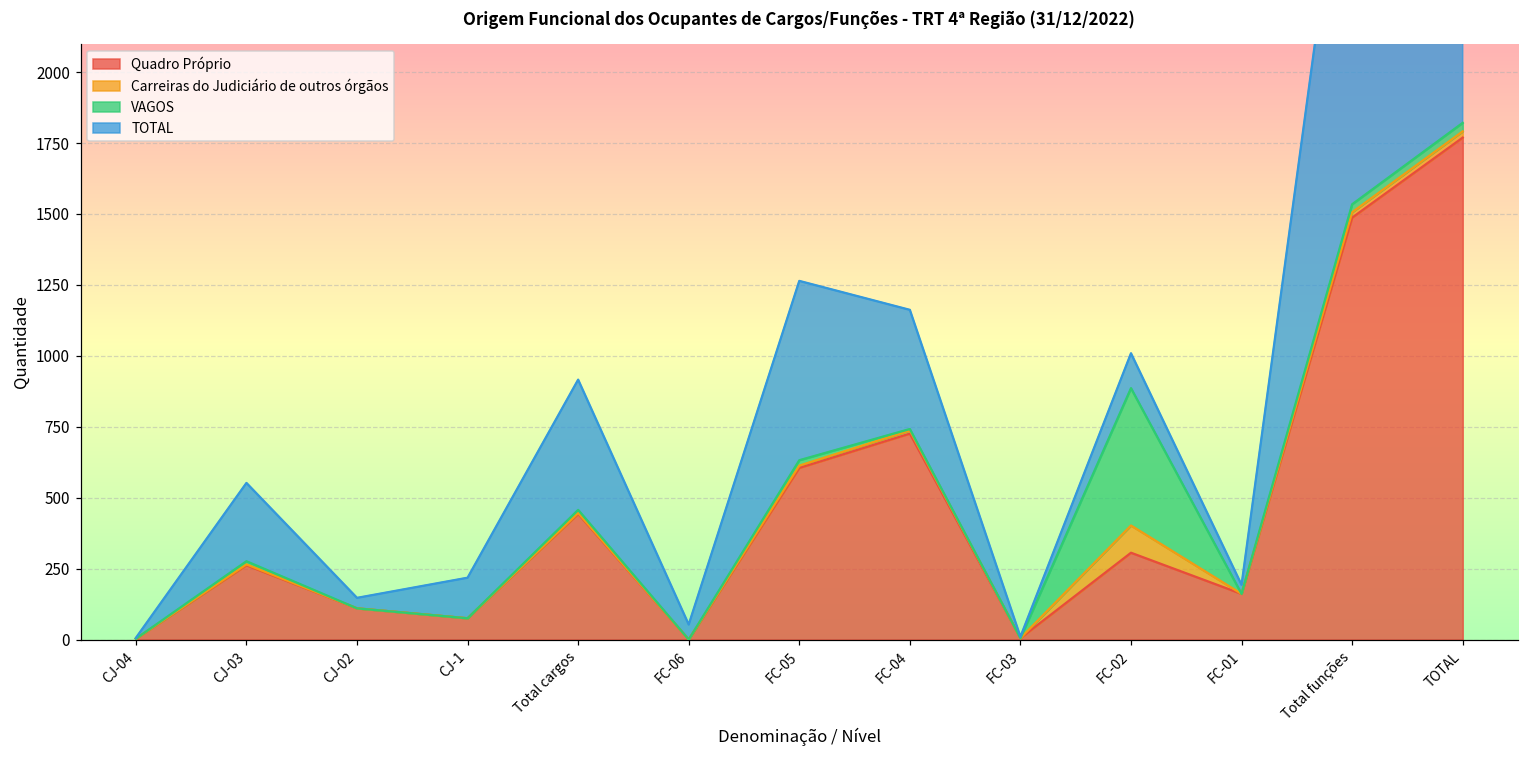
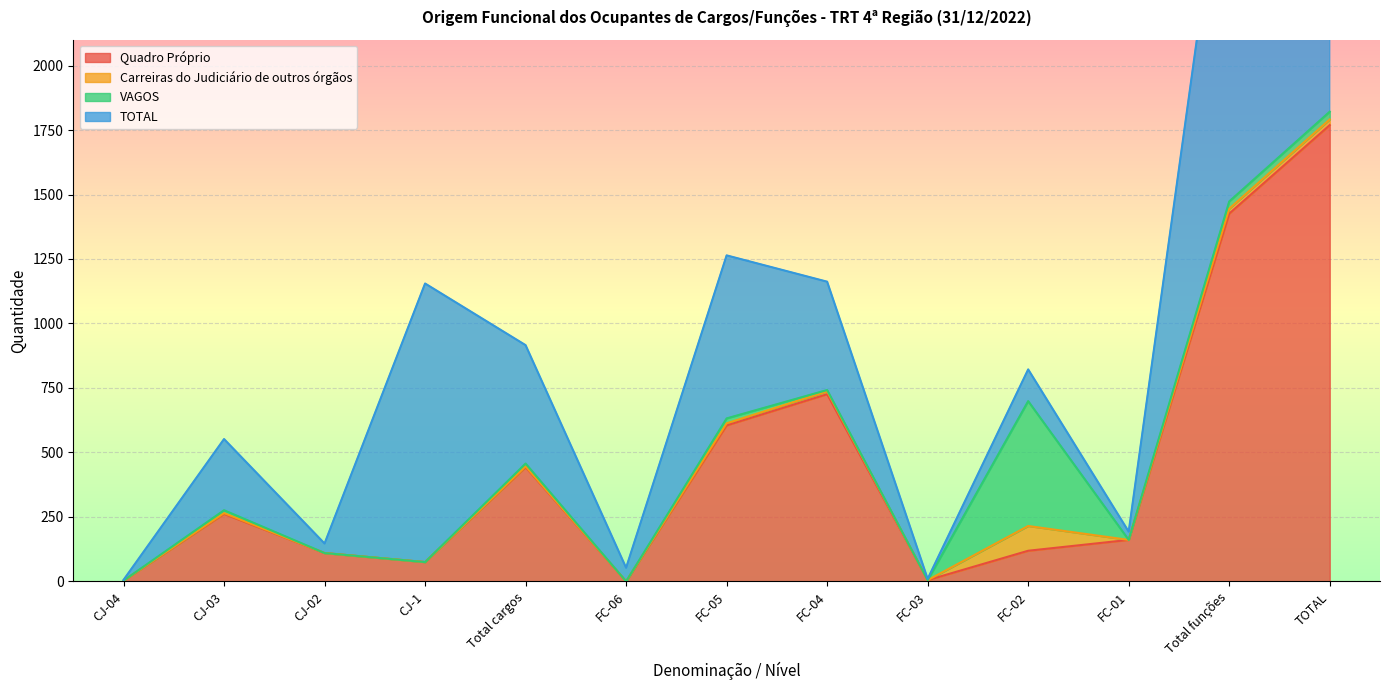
  {
    "Quadro Próprio": {
      "FC-04": 730,
-     "FC-02": 310,
-     "Total funções": 1490,
+     "FC-02": 120,
+     "Total funções": 1430,
      "TOTAL": 1770
    },
    "Carreiras do Judiciário de outros órgãos": {
      "FC-02": 100,
      "Total funções": 20,
      "TOTAL": 20
    },
    "VAGOS": {
      "CJ-03": 10,
      "Total cargos": 10,
      "FC-05": 20,
      "FC-02": 480,
      "Total funções": 30,
      "TOTAL": 30
    },
    "TOTAL": {
      "CJ-03": 280,
      "CJ-02": 40,
-     "CJ-1": 140,
+     "CJ-1": 1080,
      "Total cargos": 460,
      "FC-06": 50,
      "FC-05": 630,
      "FC-04": 420,
      "FC-02": 120,
      "FC-01": 30
    }
  }
